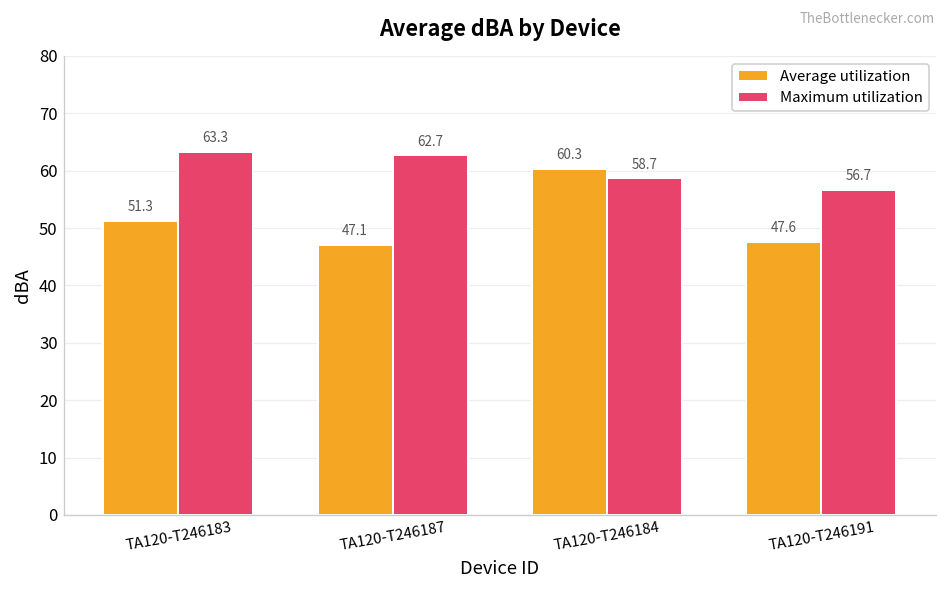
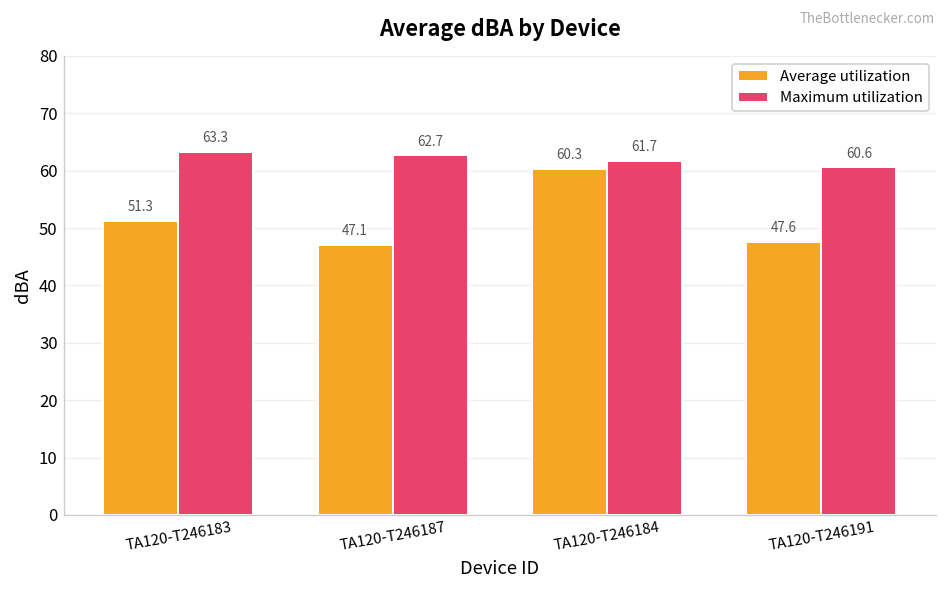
  {
    "Average utilization": {
      "TA120-T246183": 51.3,
      "TA120-T246187": 47.1,
      "TA120-T246184": 60.3,
      "TA120-T246191": 47.6
    },
    "Maximum utilization": {
      "TA120-T246183": 63.3,
      "TA120-T246187": 62.7,
-     "TA120-T246184": 58.7,
-     "TA120-T246191": 56.7
+     "TA120-T246184": 61.7,
+     "TA120-T246191": 60.6
    }
  }
